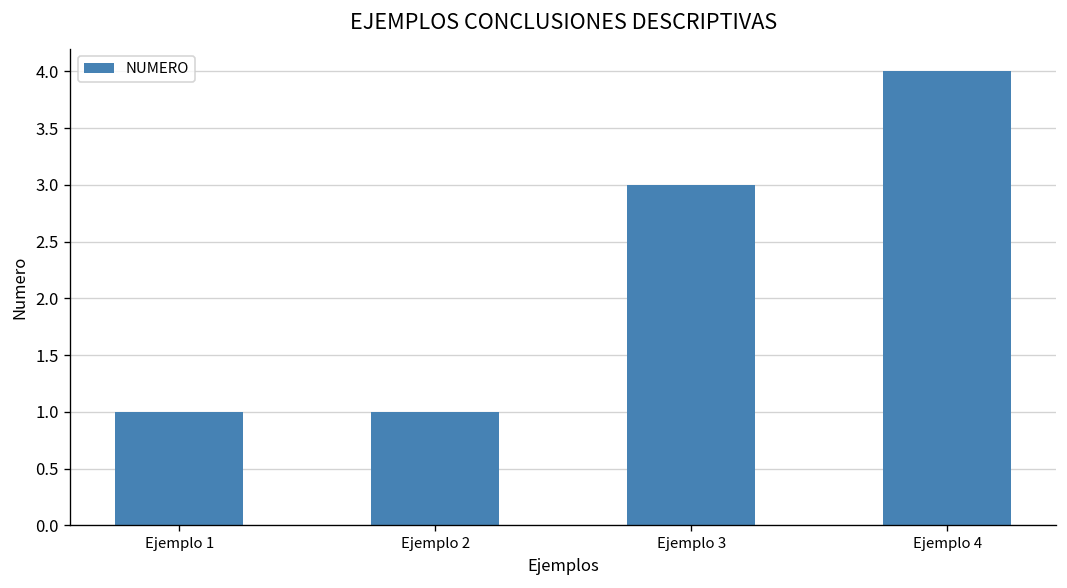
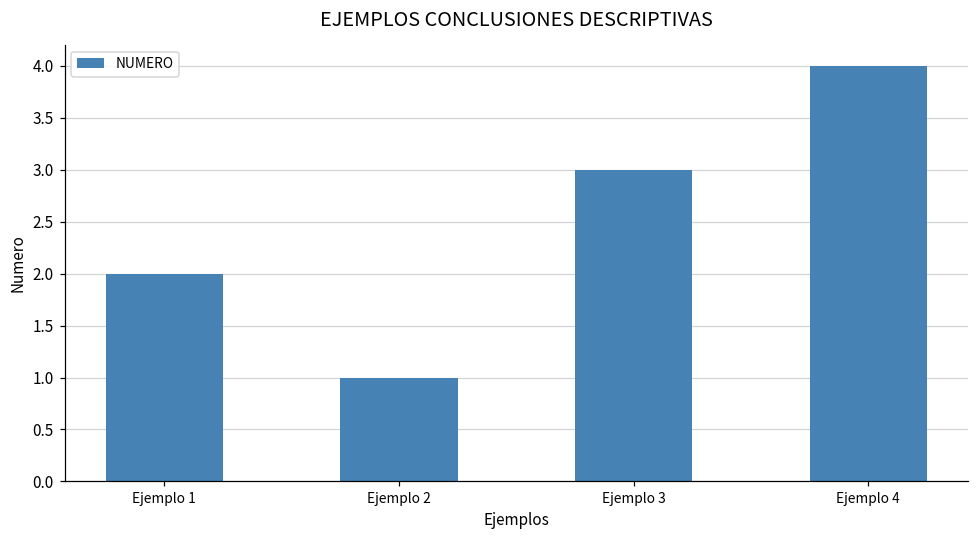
  {
-   "Ejemplo 1": 1,
+   "Ejemplo 1": 2,
    "Ejemplo 2": 1,
    "Ejemplo 3": 3,
    "Ejemplo 4": 4
  }
